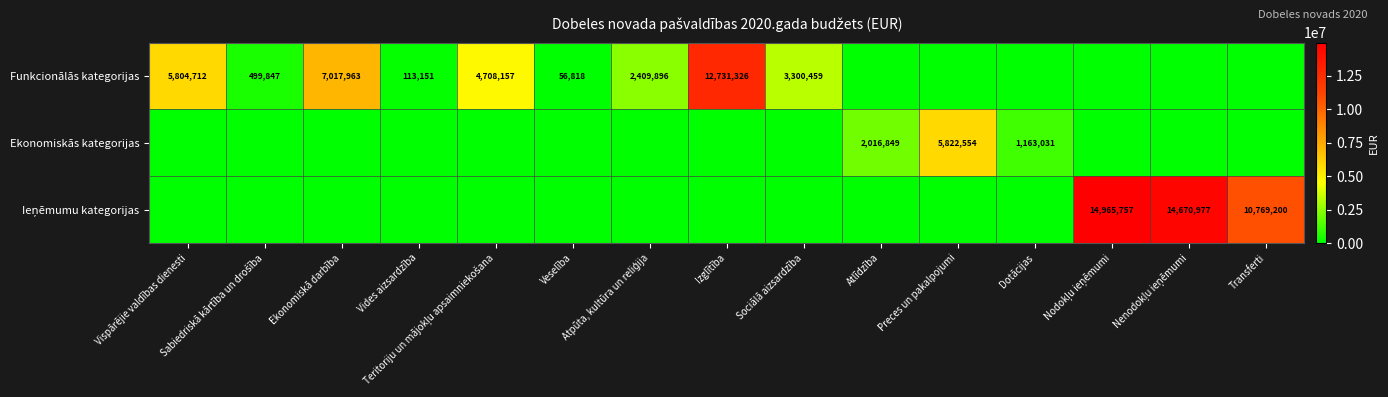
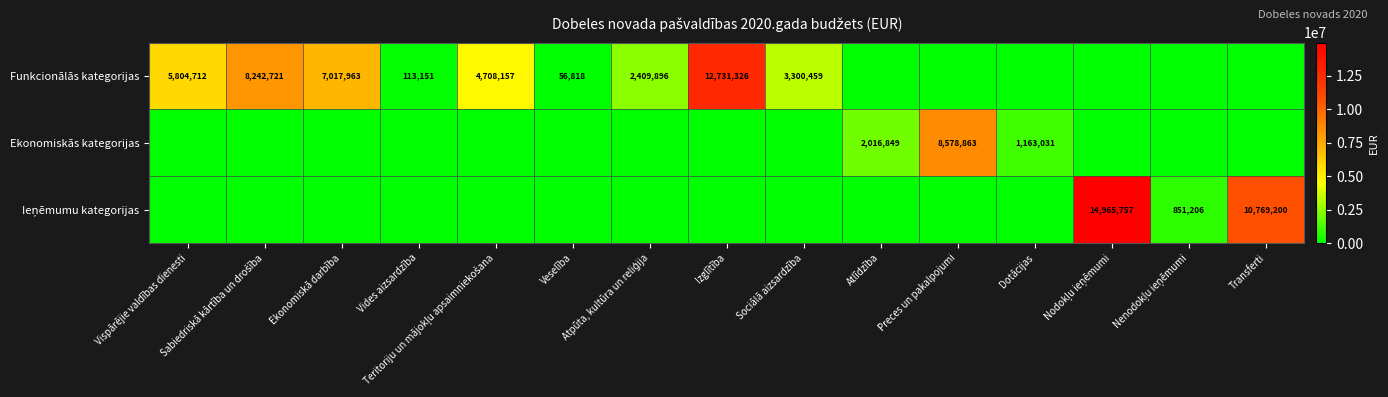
  {
    "Funkcionālās kategorijas": {
      "Vispārējie valdības dienesti": "5,804,712",
-     "Sabiedriskā kārtība un drošība": "499,847",
+     "Sabiedriskā kārtība un drošība": "8,242,721",
      "Ekonomiskā darbība": "7,017,963",
      "Vides aizsardzība": "113,151",
      "Teritoriju un mājokļu apsaimniekošana": "4,708,157",
      "Veselība": "56,818",
      "Atpūta, kultūra un reliģija": "2,409,896",
      "Izglītība": "12,731,326",
      "Sociālā aizsardzība": "3,300,459"
    },
    "Ekonomiskās kategorijas": {
      "Atlīdzība": "2,016,849",
-     "Preces un pakalpojumi": "5,822,554",
+     "Preces un pakalpojumi": "8,578,863",
      "Dotācijas": "1,163,031"
    },
    "Ieņēmumu kategorijas": {
      "Nodokļu ieņēmumi": "14,965,757",
-     "Nenodokļu ieņēmumi": "14,670,977",
+     "Nenodokļu ieņēmumi": "851,206",
      "Transferti": "10,769,200"
    }
  }
